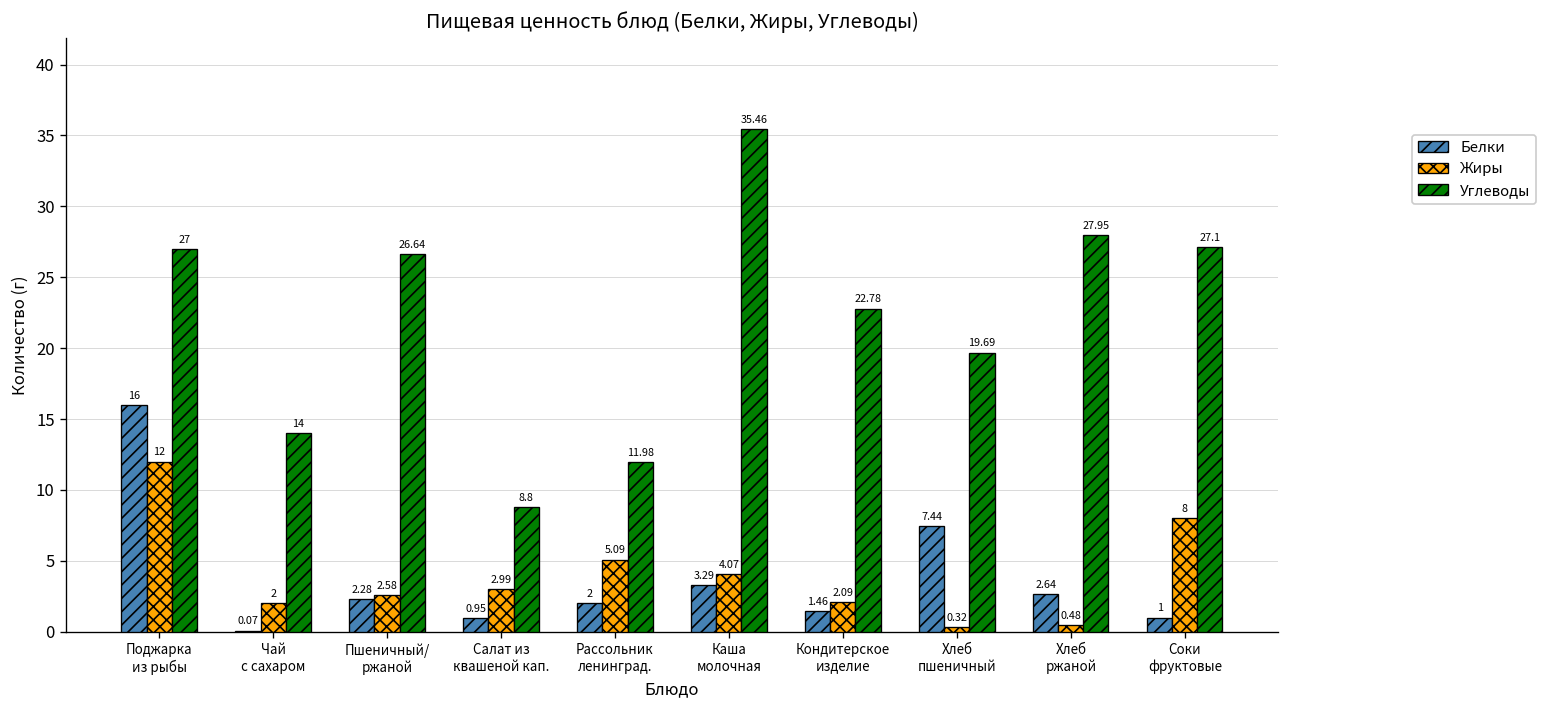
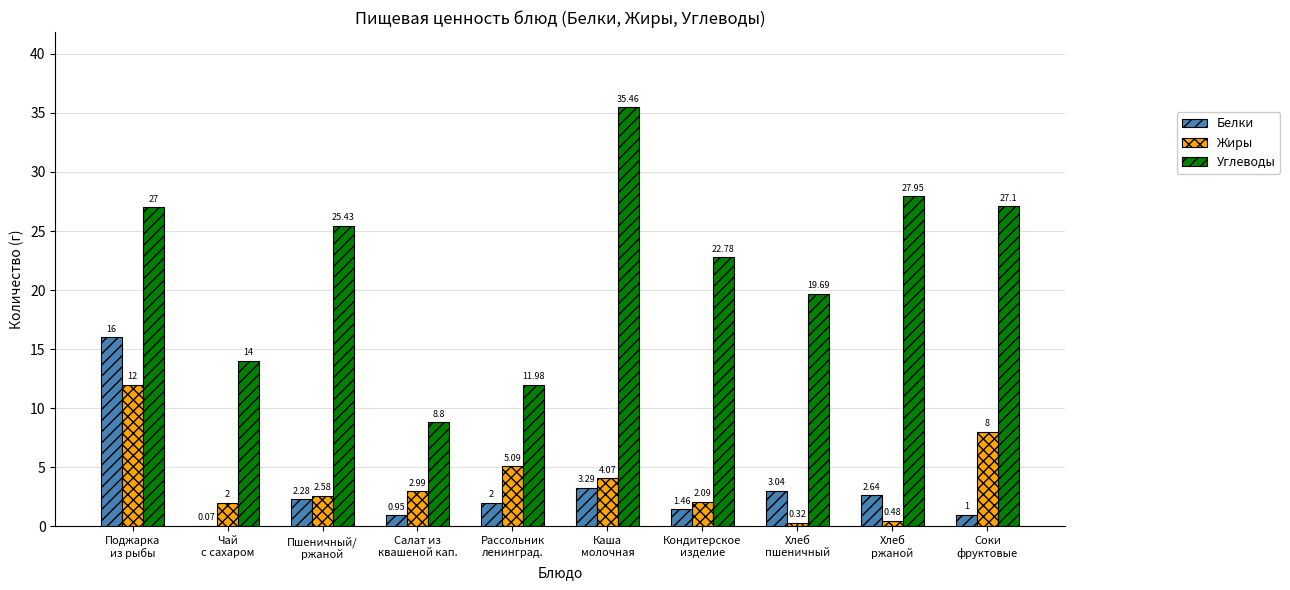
  {
    "Белки": {
      "Поджарка из рыбы": 16,
      "Чай с сахаром": 0.07,
      "Пшеничный/ ржаной": 2.28,
      "Салат из квашеной кап.": 0.95,
      "Рассольник ленинград.": 2,
      "Каша молочная": 3.29,
      "Кондитерское изделие": 1.46,
-     "Хлеб пшеничный": 7.44,
+     "Хлеб пшеничный": 3.04,
      "Хлеб ржаной": 2.64,
      "Соки фруктовые": 1
    },
    "Жиры": {
      "Поджарка из рыбы": 12,
      "Чай с сахаром": 2,
      "Пшеничный/ ржаной": 2.58,
      "Салат из квашеной кап.": 2.99,
      "Рассольник ленинград.": 5.09,
      "Каша молочная": 4.07,
      "Кондитерское изделие": 2.09,
      "Хлеб пшеничный": 0.32,
      "Хлеб ржаной": 0.48,
      "Соки фруктовые": 8
    },
    "Углеводы": {
      "Поджарка из рыбы": 27,
      "Чай с сахаром": 14,
-     "Пшеничный/ ржаной": 26.64,
+     "Пшеничный/ ржаной": 25.43,
      "Салат из квашеной кап.": 8.8,
      "Рассольник ленинград.": 11.98,
      "Каша молочная": 35.46,
      "Кондитерское изделие": 22.78,
      "Хлеб пшеничный": 19.69,
      "Хлеб ржаной": 27.95,
      "Соки фруктовые": 27.1
    }
  }
